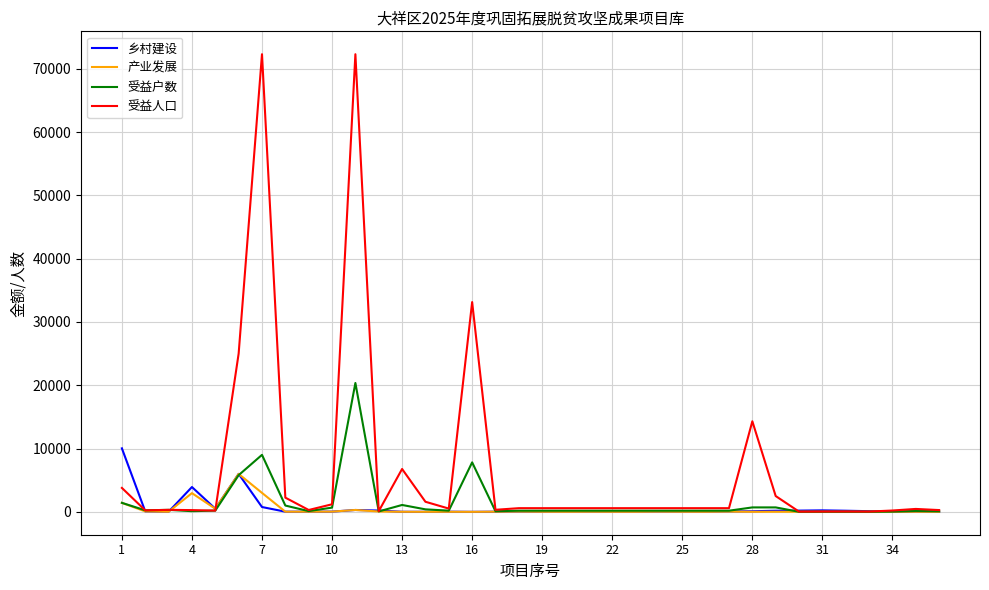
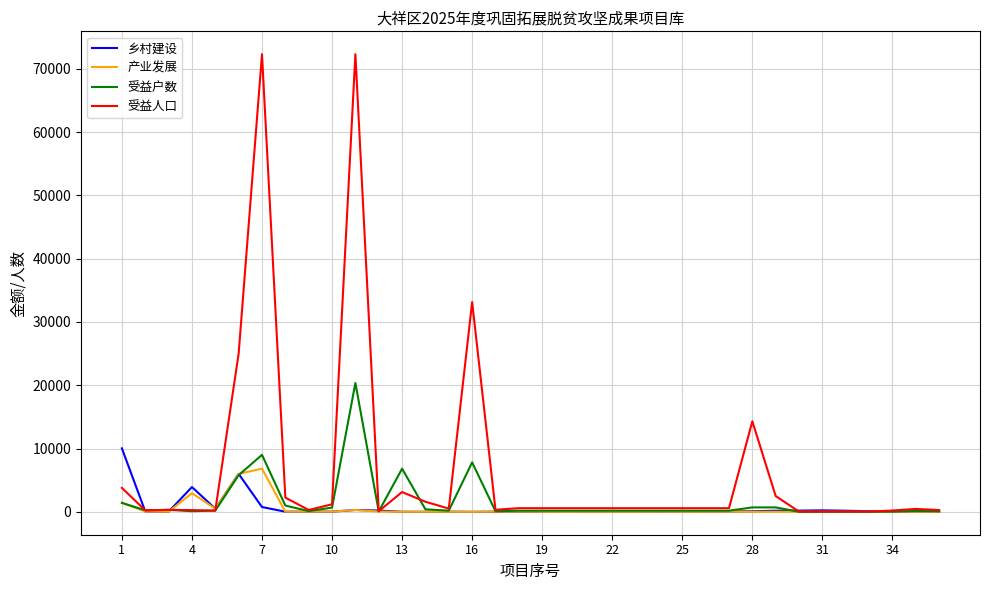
  {
    "乡村建设": {
      "1": 10000,
      "4": 4000,
      "7": 1000
    },
    "产业发展": {
      "4": 3000,
-     "7": 3000
+     "7": 7000
    },
    "受益户数": {
      "7": 9000,
      "10": 1000,
-     "13": 1000,
+     "13": 7000,
      "16": 8000,
      "28": 1000
    },
    "受益人口": {
      "1": 4000,
      "7": 72000,
      "10": 1000,
-     "13": 7000,
+     "13": 3000,
      "16": 33000,
      "28": 14000
    }
  }
